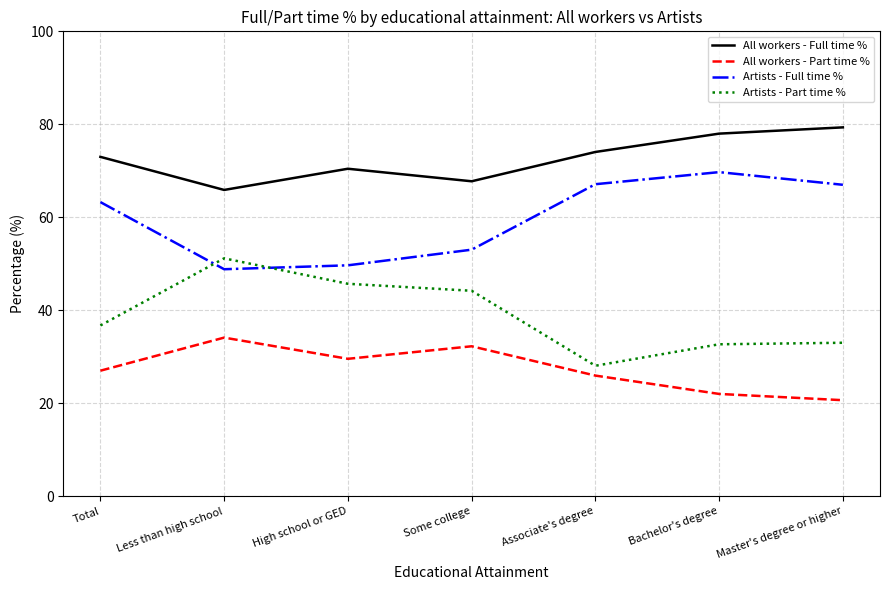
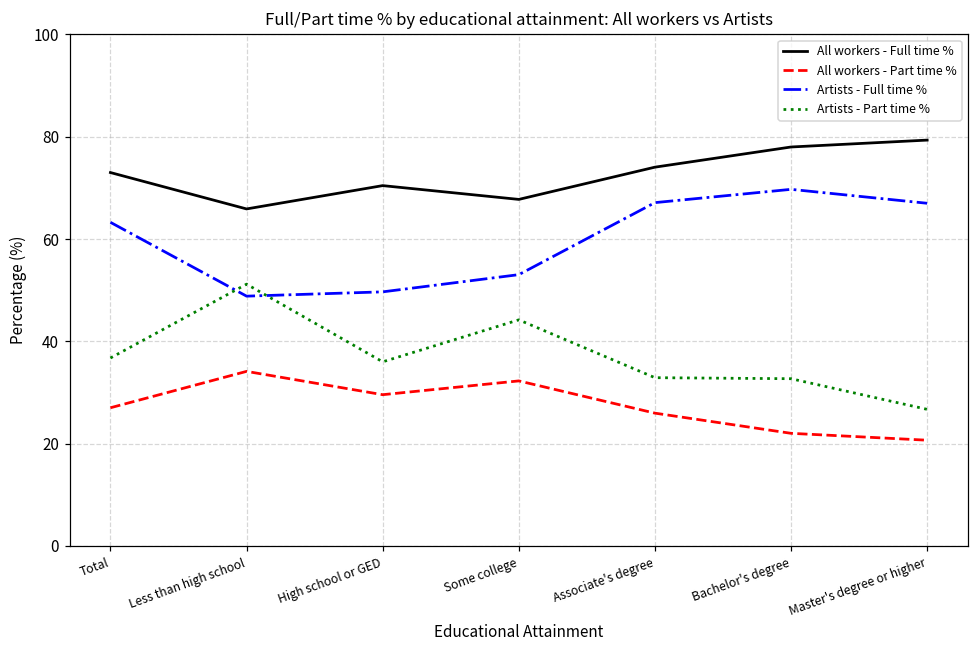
  {
    "All workers - Full time %": {
      "Total": 73,
      "Less than high school": 66,
      "High school or GED": 70,
      "Some college": 68,
      "Associate's degree": 74,
      "Bachelor's degree": 78,
      "Master's degree or higher": 79
    },
    "All workers - Part time %": {
      "Total": 27,
      "Less than high school": 34,
      "High school or GED": 30,
      "Some college": 32,
      "Associate's degree": 26,
      "Bachelor's degree": 22,
      "Master's degree or higher": 21
    },
    "Artists - Full time %": {
      "Total": 63,
      "Less than high school": 49,
      "High school or GED": 50,
      "Some college": 53,
      "Associate's degree": 67,
      "Bachelor's degree": 70,
      "Master's degree or higher": 67
    },
    "Artists - Part time %": {
      "Total": 37,
      "Less than high school": 51,
-     "High school or GED": 46,
+     "High school or GED": 36,
      "Some college": 44,
-     "Associate's degree": 28,
+     "Associate's degree": 33,
      "Bachelor's degree": 33,
-     "Master's degree or higher": 33
+     "Master's degree or higher": 27
    }
  }
